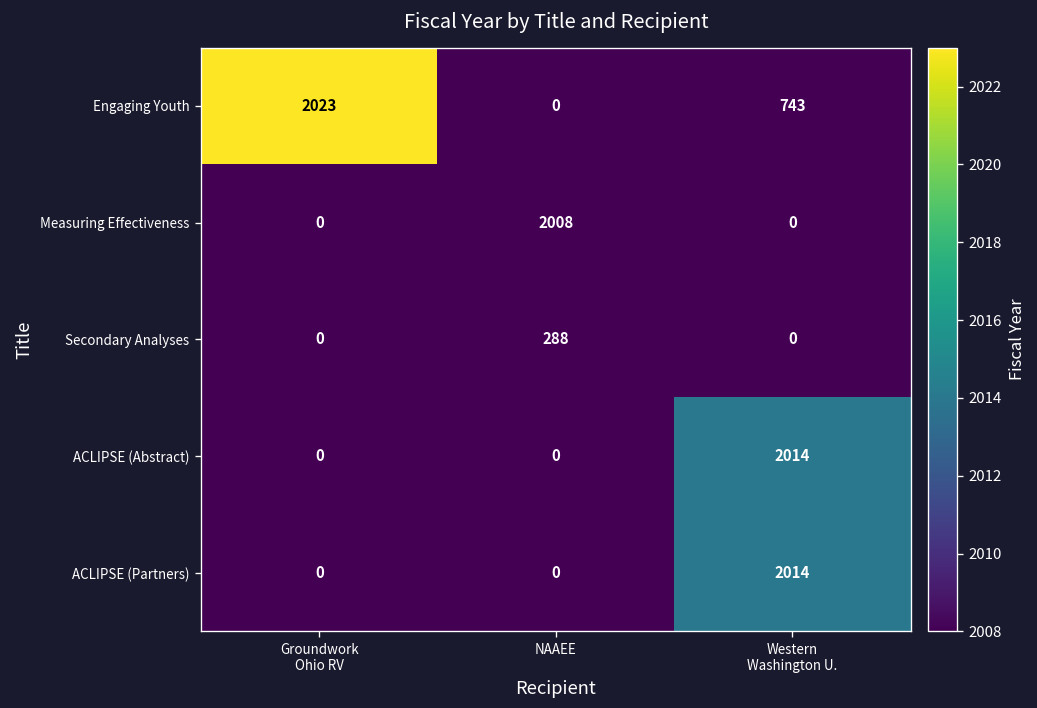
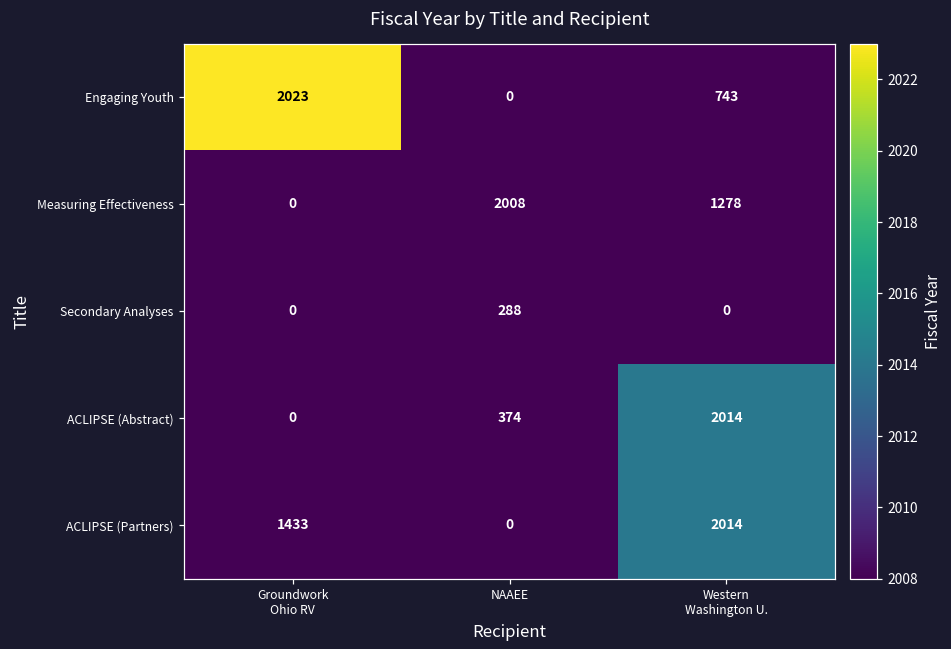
  {
    "Engaging Youth": {
      "Groundwork Ohio RV": 2023,
      "NAAEE": 0,
      "Western Washington U.": 743
    },
    "Measuring Effectiveness": {
      "Groundwork Ohio RV": 0,
      "NAAEE": 2008,
-     "Western Washington U.": 0
+     "Western Washington U.": 1278
    },
    "Secondary Analyses": {
      "Groundwork Ohio RV": 0,
      "NAAEE": 288,
      "Western Washington U.": 0
    },
    "ACLIPSE (Abstract)": {
      "Groundwork Ohio RV": 0,
-     "NAAEE": 0,
+     "NAAEE": 374,
      "Western Washington U.": 2014
    },
    "ACLIPSE (Partners)": {
-     "Groundwork Ohio RV": 0,
+     "Groundwork Ohio RV": 1433,
      "NAAEE": 0,
      "Western Washington U.": 2014
    }
  }
